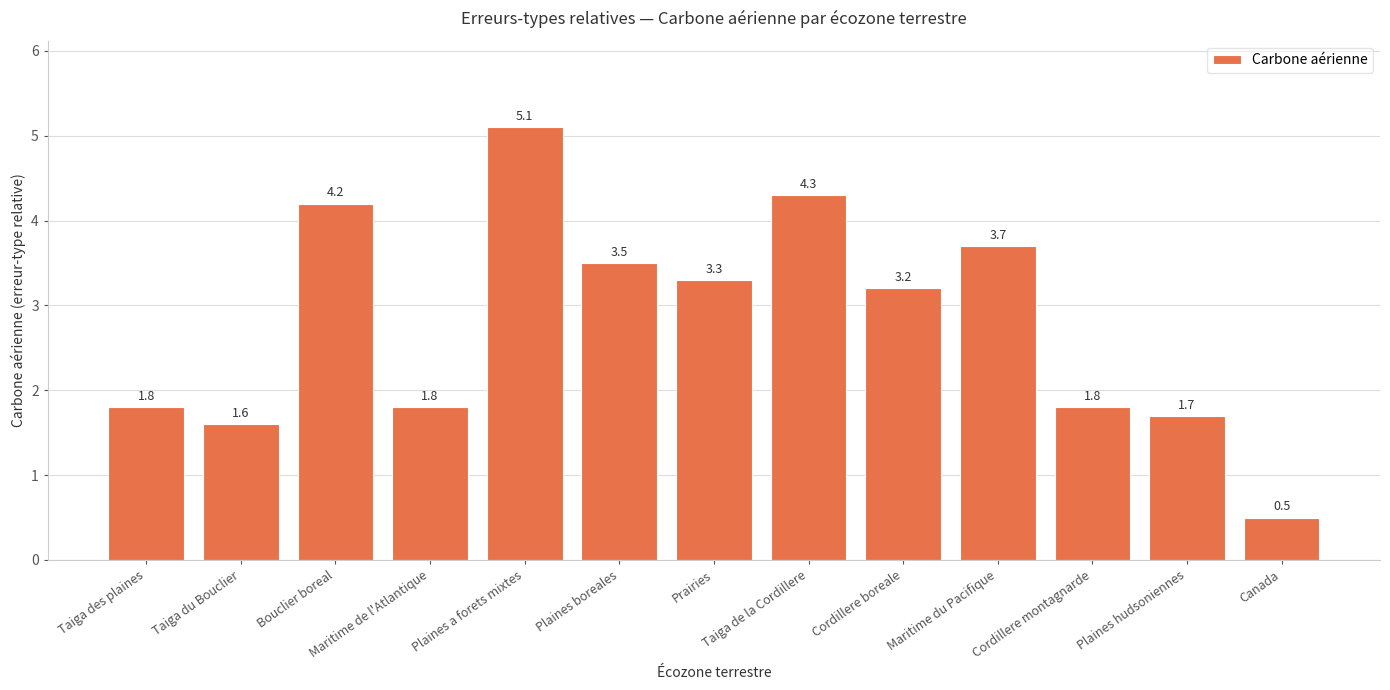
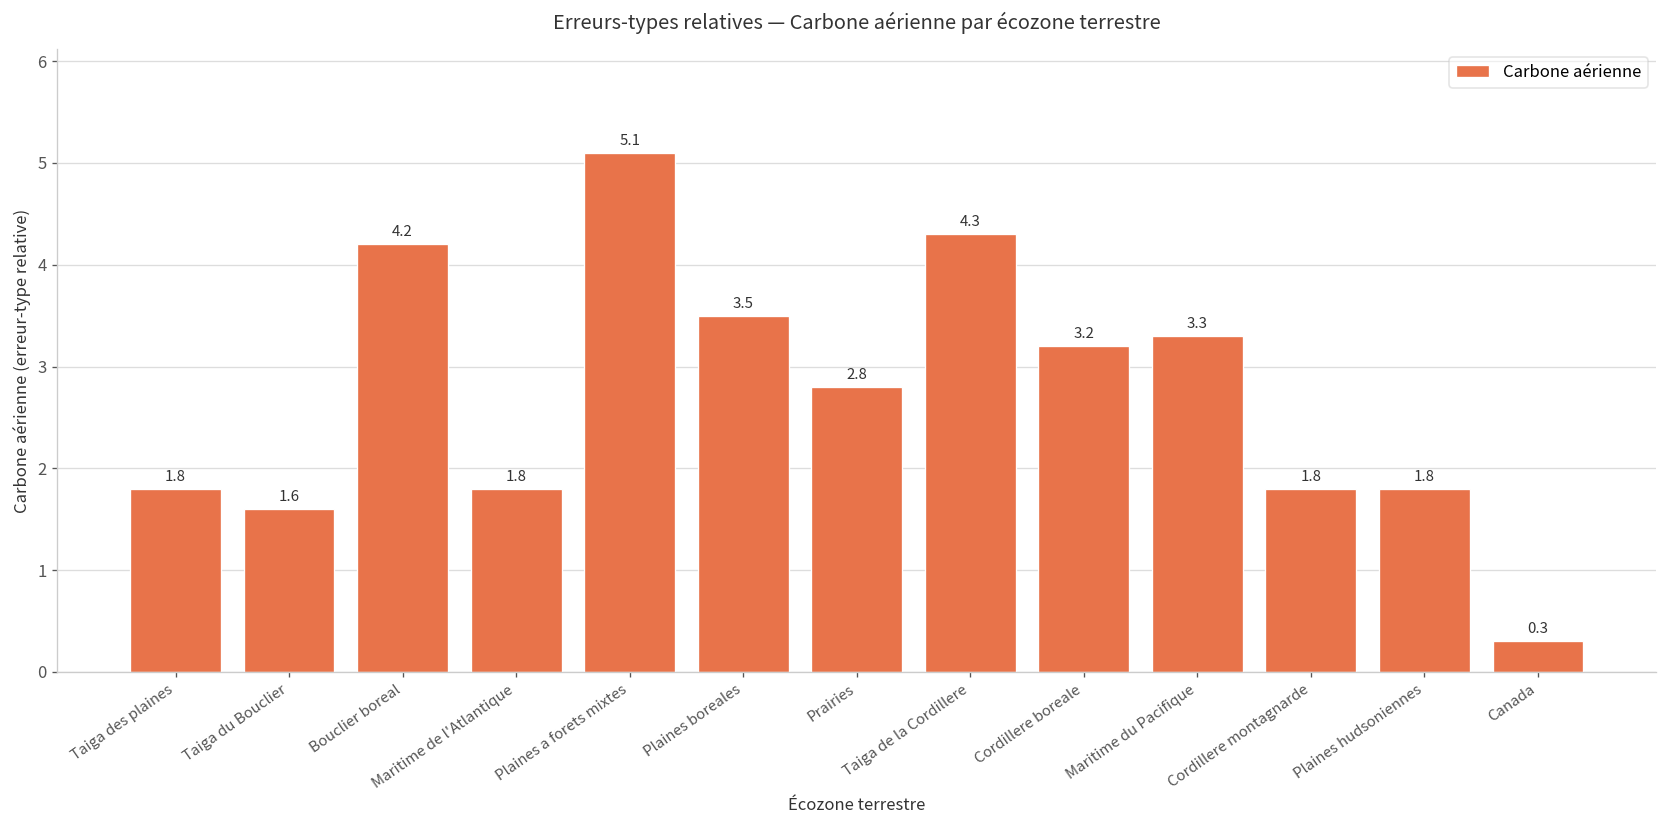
  {
    "Taiga des plaines": 1.8,
    "Taiga du Bouclier": 1.6,
    "Bouclier boreal": 4.2,
    "Maritime de l'Atlantique": 1.8,
    "Plaines a forets mixtes": 5.1,
    "Plaines boreales": 3.5,
-   "Prairies": 3.3,
+   "Prairies": 2.8,
    "Taiga de la Cordillere": 4.3,
    "Cordillere boreale": 3.2,
-   "Maritime du Pacifique": 3.7,
+   "Maritime du Pacifique": 3.3,
    "Cordillere montagnarde": 1.8,
-   "Plaines hudsoniennes": 1.7,
-   "Canada": 0.5
+   "Plaines hudsoniennes": 1.8,
+   "Canada": 0.3
  }
